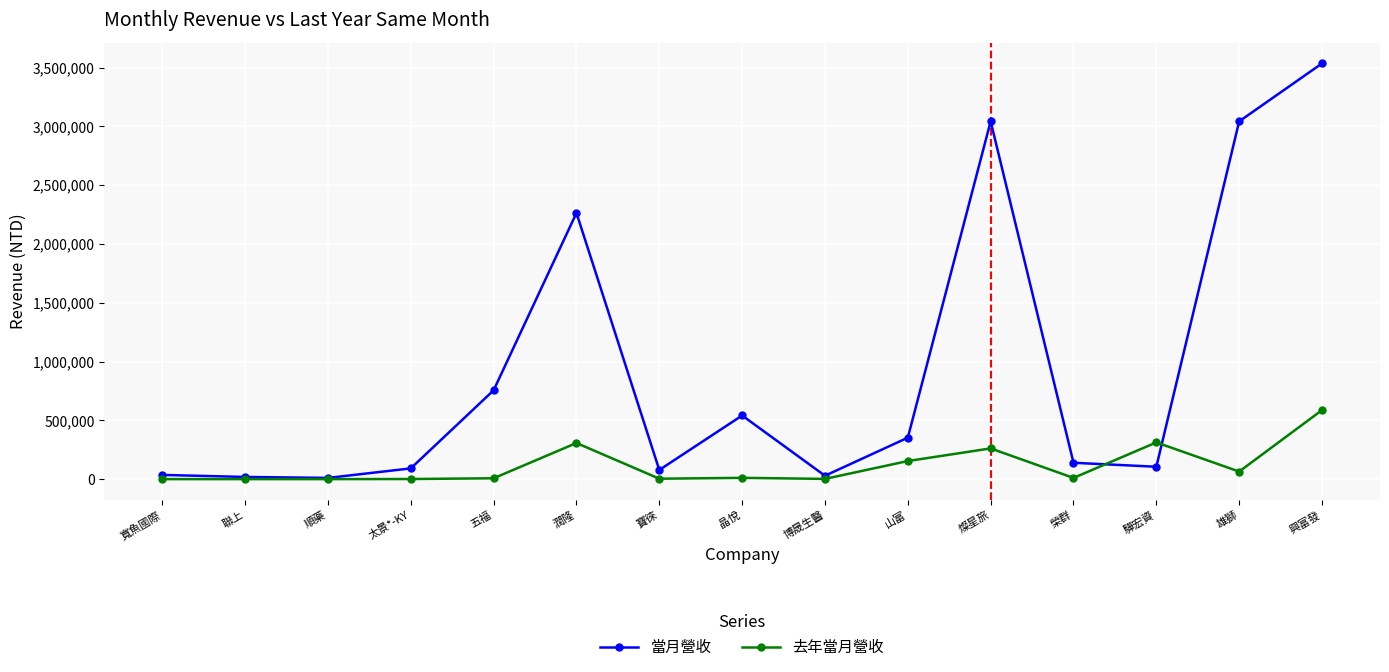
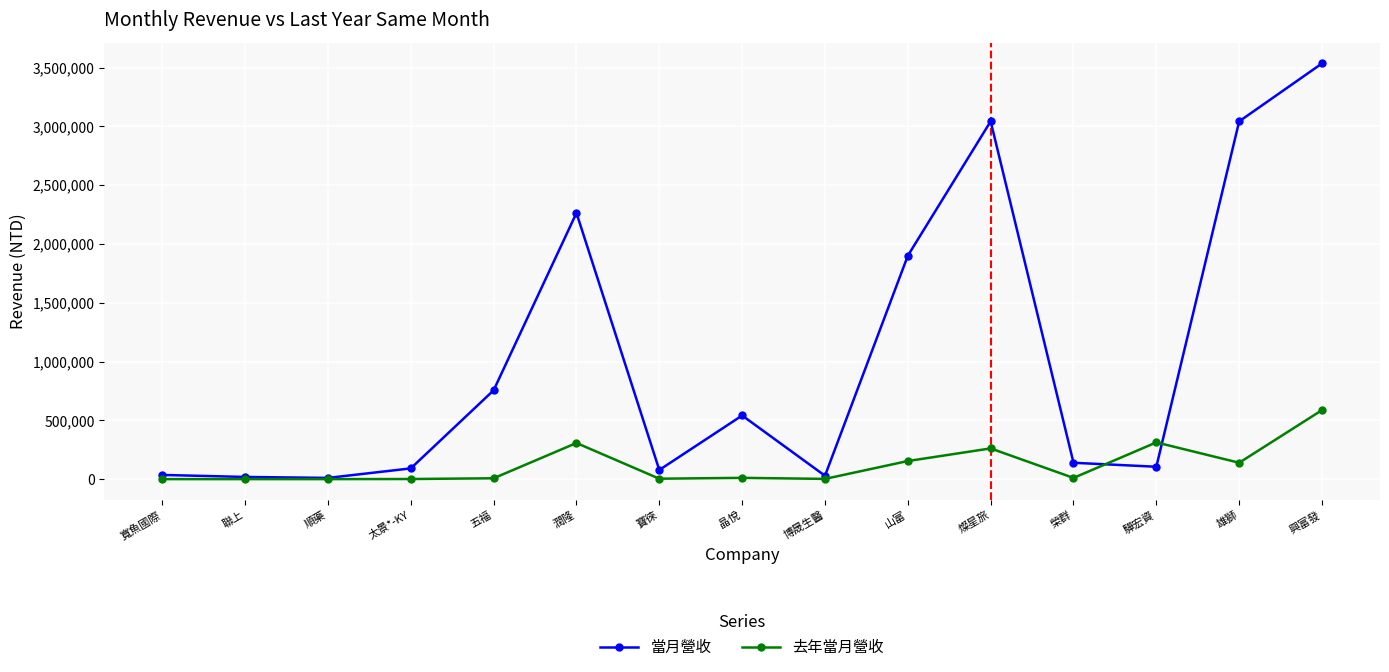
  {
    "當月營收": {
      "寬魚國際": "40,000",
      "太景*-KY": "90,000",
      "五福": "760,000",
      "潤隆": "2,260,000",
      "寶徠": "80,000",
      "晶悅": "540,000",
      "博晟生醫": "30,000",
-     "山富": "350,000",
+     "山富": "1,900,000",
      "燦星旅": "3,040,000",
      "榮群": "140,000",
      "驊宏資": "110,000",
      "雄獅": "3,040,000",
      "興富發": "3,540,000"
    },
    "去年當月營收": {
      "寬魚國際": "0",
      "太景*-KY": "0",
      "五福": "10,000",
      "潤隆": "310,000",
      "寶徠": "0",
      "晶悅": "10,000",
      "博晟生醫": "0",
      "山富": "150,000",
      "燦星旅": "260,000",
      "榮群": "10,000",
      "驊宏資": "310,000",
-     "雄獅": "60,000",
+     "雄獅": "140,000",
      "興富發": "590,000"
    }
  }
